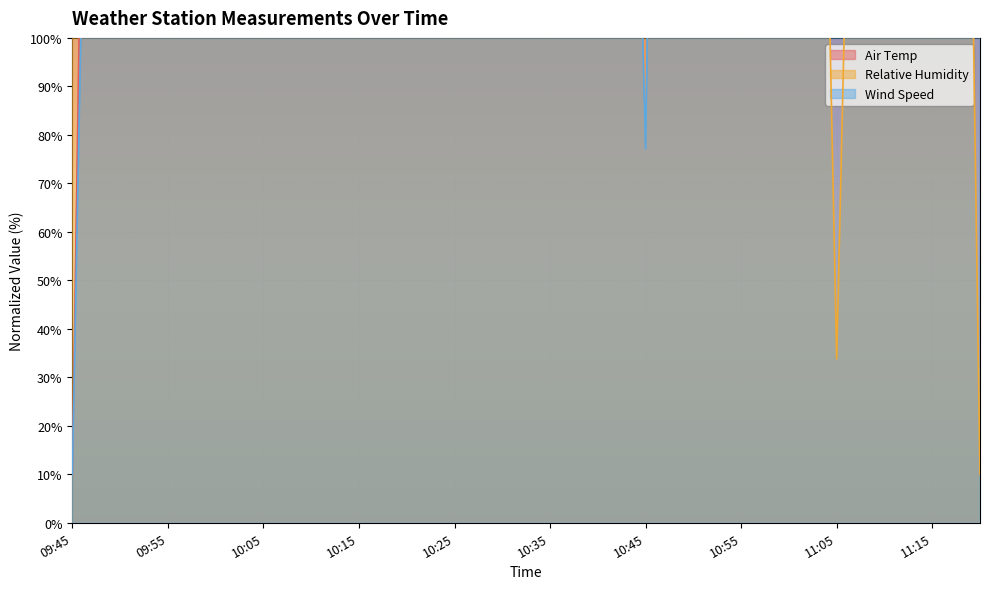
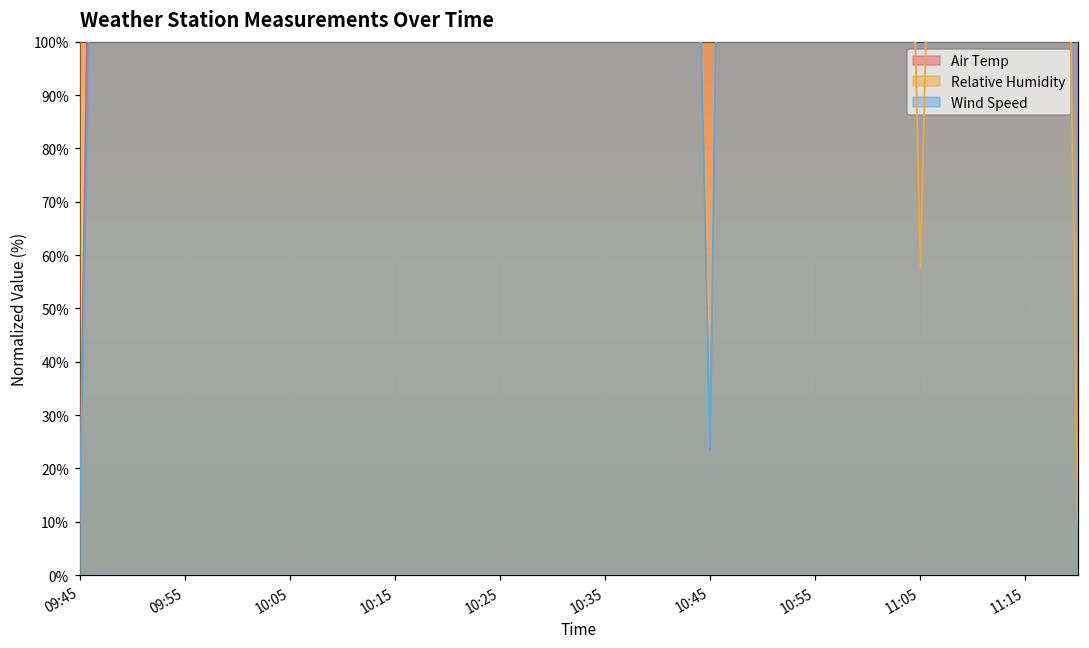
  {
    "Relative Humidity": {
-     "11:05": "34%"
+     "11:05": "58%"
    },
    "Wind Speed": {
-     "10:45": "77%"
+     "10:45": "23%"
    }
  }
